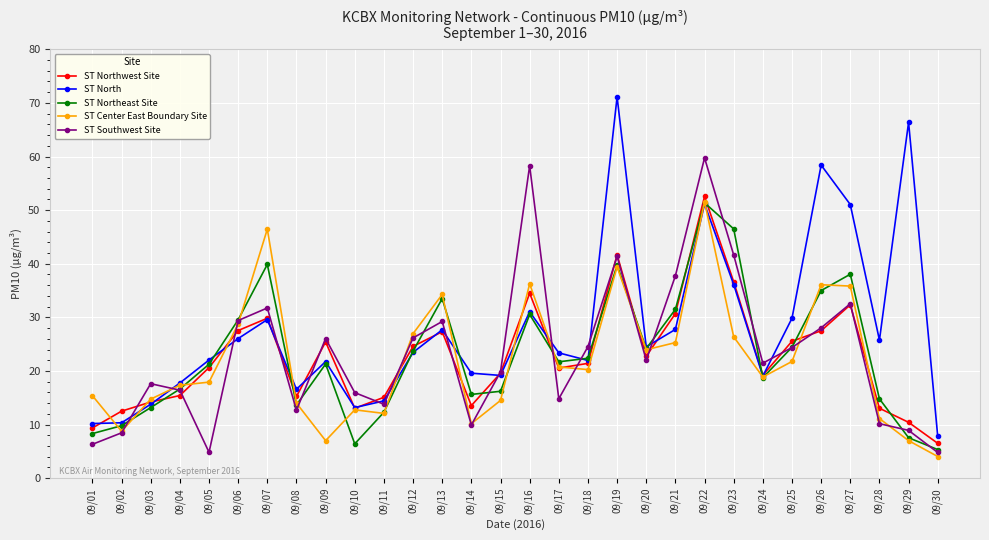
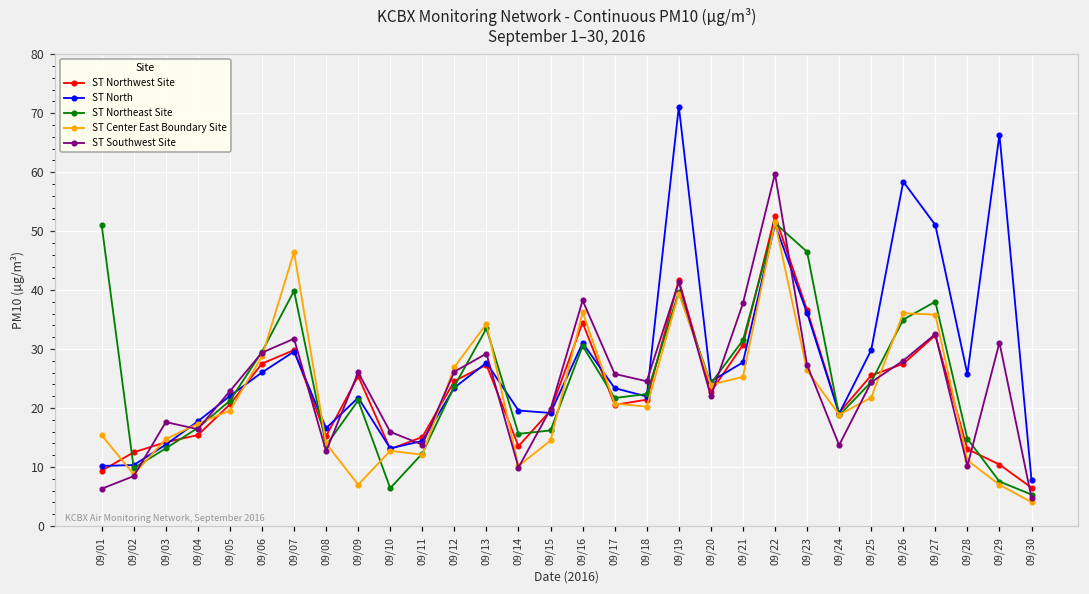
  {
    "ST Northwest Site": {
      "09/01": 9,
      "09/02": 13,
      "09/04": 15,
      "09/05": 21,
      "09/06": 28,
      "09/08": 15,
      "09/09": 25,
      "09/11": 15,
      "09/12": 25,
      "09/14": 14,
      "09/16": 35,
      "09/18": 21,
      "09/20": 23,
      "09/21": 31,
      "09/22": 53,
      "09/23": 37,
      "09/25": 26,
      "09/26": 28,
      "09/28": 13,
      "09/29": 10,
      "09/30": 7
    },
    "ST North": {
      "09/01": 10,
      "09/02": 10,
      "09/05": 22,
      "09/06": 26,
      "09/08": 17,
      "09/11": 14,
      "09/14": 20,
      "09/16": 31,
      "09/17": 23,
      "09/19": 71,
      "09/21": 28,
      "09/23": 36,
      "09/25": 30,
      "09/26": 58,
      "09/27": 51,
      "09/28": 26,
      "09/29": 66,
      "09/30": 8
    },
    "ST Northeast Site": {
-     "09/01": 8,
+     "09/01": 51,
      "09/02": 10,
      "09/03": 13,
      "09/05": 21,
      "09/07": 40,
      "09/10": 6,
      "09/13": 34,
      "09/14": 16,
      "09/15": 16,
      "09/16": 31,
      "09/17": 22,
      "09/21": 32,
      "09/23": 47,
      "09/26": 35,
      "09/27": 38,
      "09/28": 15,
      "09/29": 8,
      "09/30": 5
    },
    "ST Center East Boundary Site": {
      "09/01": 15,
      "09/03": 15,
-     "09/05": 18,
+     "09/05": 20,
      "09/06": 29,
      "09/07": 46,
      "09/09": 7,
      "09/12": 27,
      "09/13": 34,
      "09/15": 15,
      "09/16": 36,
      "09/18": 20,
      "09/21": 25,
      "09/23": 26,
      "09/25": 22,
      "09/26": 36,
      "09/27": 36,
      "09/28": 11,
      "09/29": 7,
      "09/30": 4
    },
    "ST Southwest Site": {
      "09/03": 18,
-     "09/05": 5,
+     "09/05": 23,
      "09/07": 32,
      "09/08": 13,
      "09/09": 26,
      "09/10": 16,
      "09/11": 14,
      "09/12": 26,
      "09/13": 29,
-     "09/16": 58,
-     "09/17": 15,
+     "09/16": 38,
+     "09/17": 26,
      "09/18": 25,
      "09/20": 22,
      "09/21": 38,
      "09/22": 60,
-     "09/23": 42,
-     "09/24": 21,
+     "09/23": 27,
+     "09/24": 14,
      "09/26": 28,
      "09/28": 10,
-     "09/29": 9,
+     "09/29": 31,
      "09/30": 5
    }
  }
